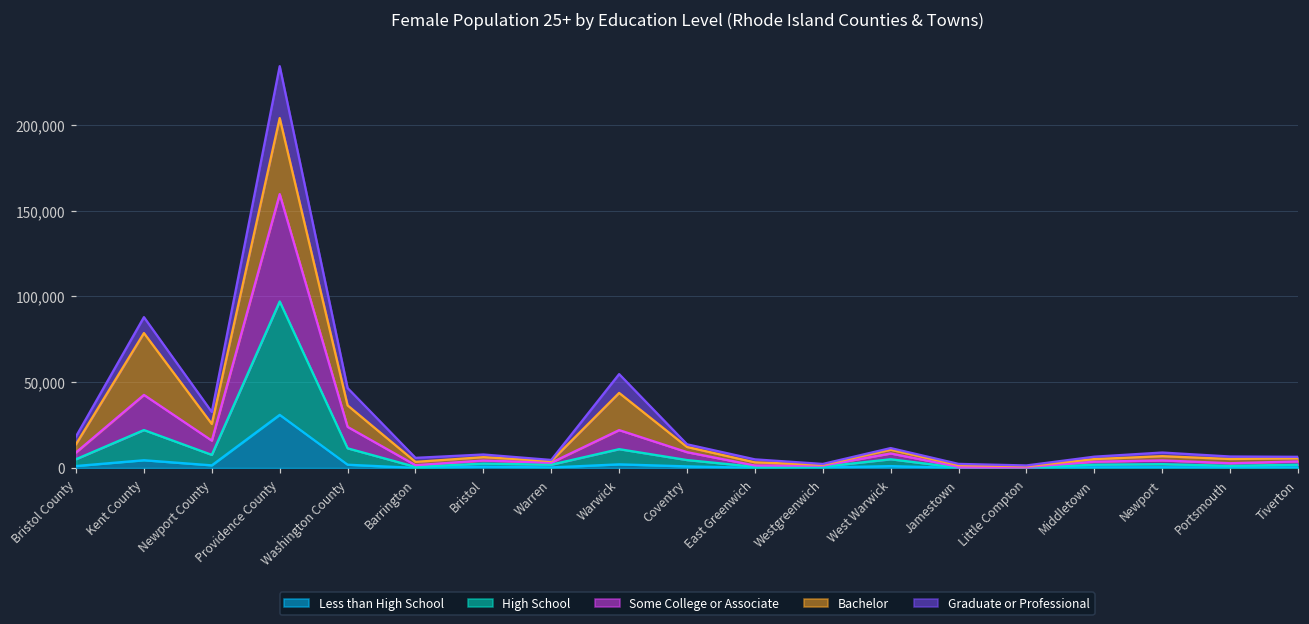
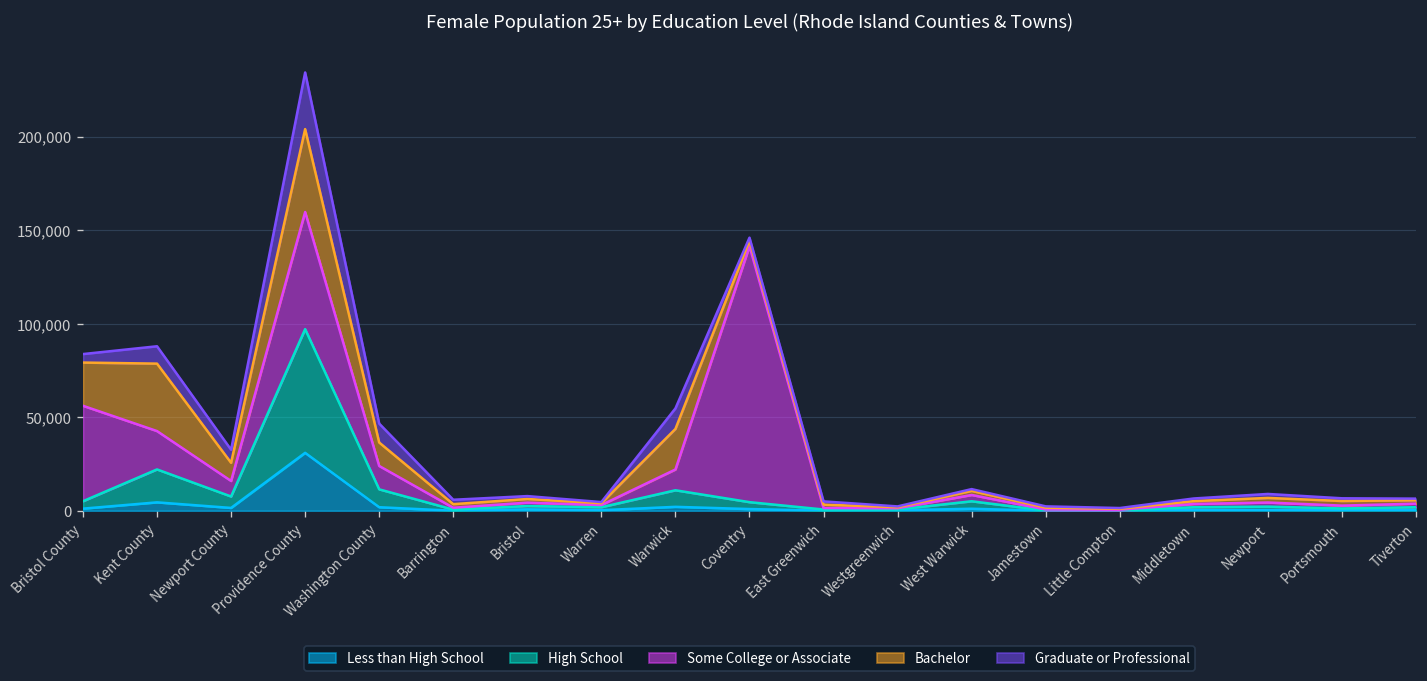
  {
    "Some College or Associate": {
-     "Bristol County": "4,000",
+     "Bristol County": "51,000",
      "Kent County": "20,000",
      "Newport County": "8,000",
      "Providence County": "63,000",
      "Washington County": "12,000",
      "Bristol": "2,000",
      "Warwick": "11,000",
-     "Coventry": "5,000",
+     "Coventry": "137,000",
      "West Warwick": "3,000",
      "Newport": "2,000",
      "Tiverton": "2,000"
    },
    "Bachelor": {
-     "Bristol County": "5,000",
+     "Bristol County": "23,000",
      "Kent County": "36,000",
      "Newport County": "10,000",
      "Providence County": "44,000",
      "Washington County": "13,000",
      "Barrington": "2,000",
      "Warwick": "22,000",
      "East Greenwich": "2,000",
      "Newport": "2,000"
    },
    "Graduate or Professional": {
      "Bristol County": "5,000",
      "Kent County": "9,000",
      "Newport County": "7,000",
      "Providence County": "30,000",
      "Washington County": "10,000",
      "Barrington": "2,000",
      "Warwick": "11,000",
      "East Greenwich": "2,000",
      "Newport": "2,000"
    }
  }
